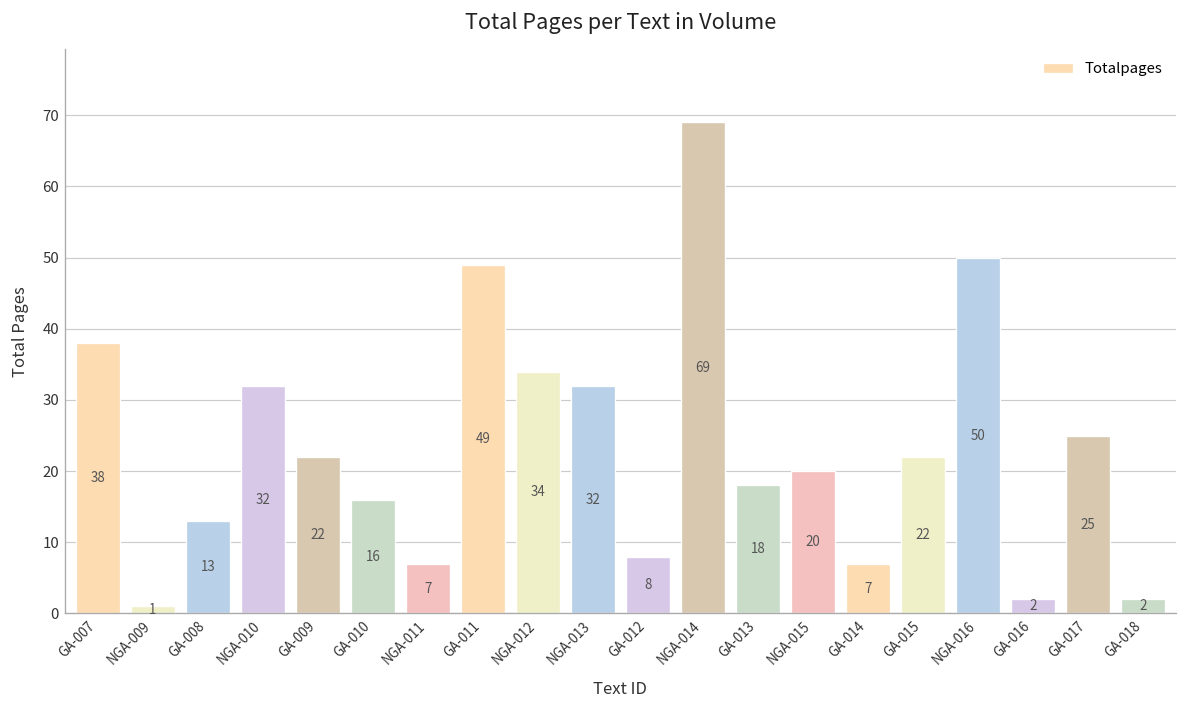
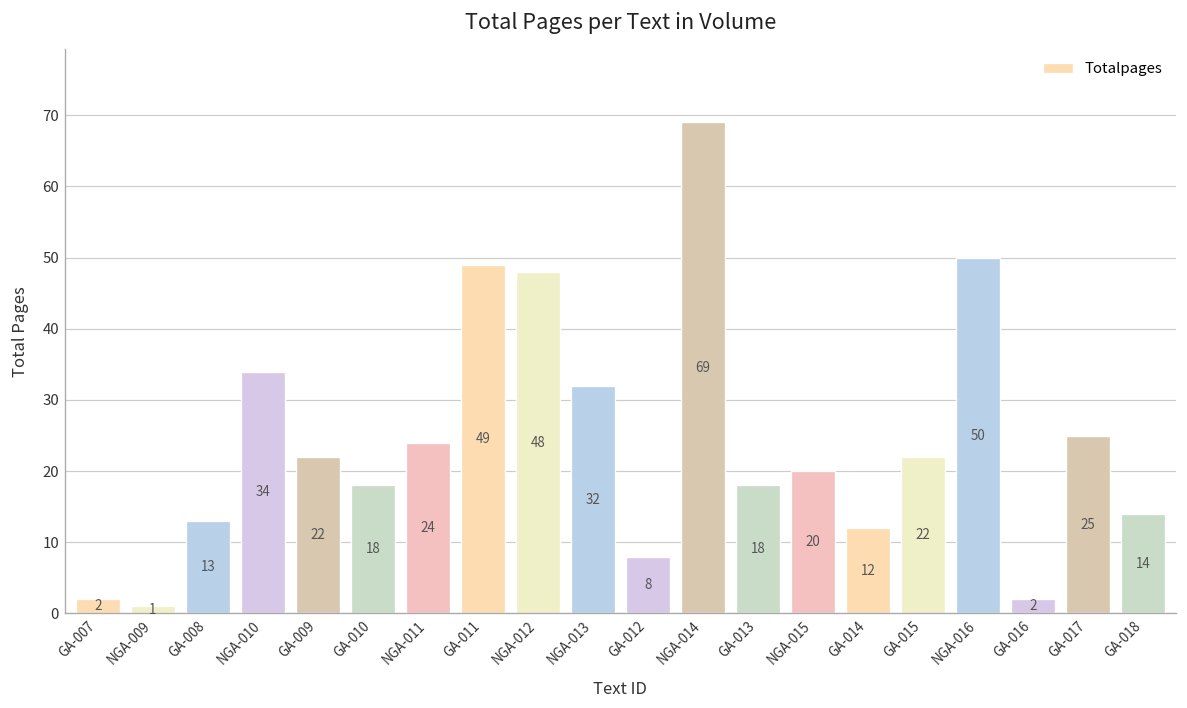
  {
-   "GA-007": 38,
+   "GA-007": 2,
    "NGA-009": 1,
    "GA-008": 13,
-   "NGA-010": 32,
+   "NGA-010": 34,
    "GA-009": 22,
-   "GA-010": 16,
-   "NGA-011": 7,
+   "GA-010": 18,
+   "NGA-011": 24,
    "GA-011": 49,
-   "NGA-012": 34,
+   "NGA-012": 48,
    "NGA-013": 32,
    "GA-012": 8,
    "NGA-014": 69,
    "GA-013": 18,
    "NGA-015": 20,
-   "GA-014": 7,
+   "GA-014": 12,
    "GA-015": 22,
    "NGA-016": 50,
    "GA-016": 2,
    "GA-017": 25,
-   "GA-018": 2
+   "GA-018": 14
  }
